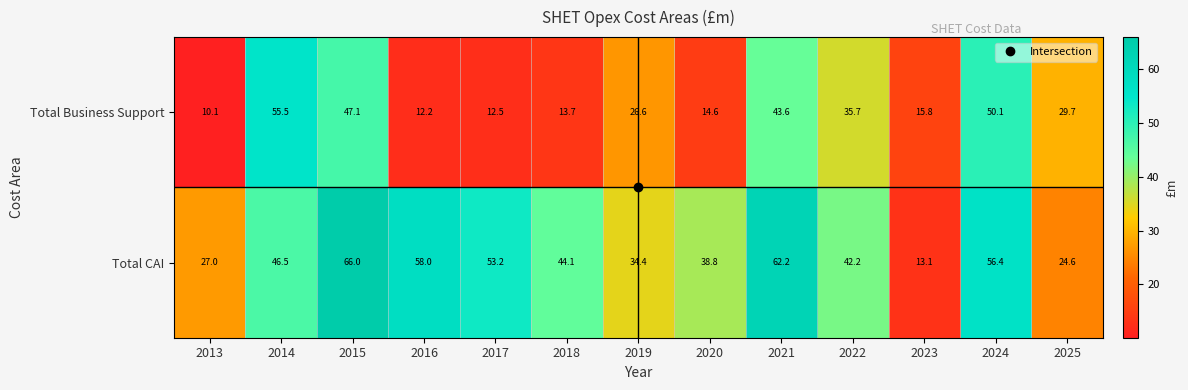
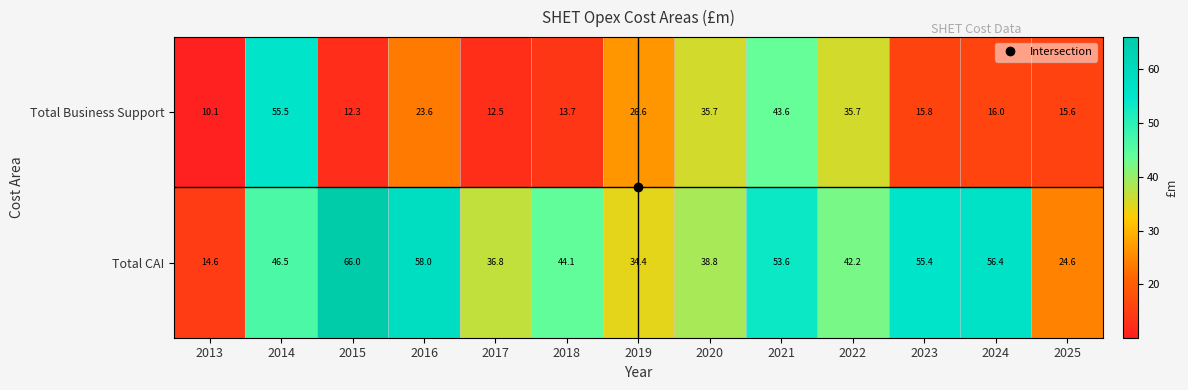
  {
    "Total Business Support": {
      "2013": 10.1,
      "2014": 55.5,
-     "2015": 47.1,
-     "2016": 12.2,
+     "2015": 12.3,
+     "2016": 23.6,
      "2017": 12.5,
      "2018": 13.7,
      "2019": 26.6,
-     "2020": 14.6,
+     "2020": 35.7,
      "2021": 43.6,
      "2022": 35.7,
      "2023": 15.8,
-     "2024": 50.1,
-     "2025": 29.7
+     "2024": 16.0,
+     "2025": 15.6
    },
    "Total CAI": {
-     "2013": 27.0,
+     "2013": 14.6,
      "2014": 46.5,
      "2015": 66.0,
      "2016": 58.0,
-     "2017": 53.2,
+     "2017": 36.8,
      "2018": 44.1,
      "2019": 34.4,
      "2020": 38.8,
-     "2021": 62.2,
+     "2021": 53.6,
      "2022": 42.2,
-     "2023": 13.1,
+     "2023": 55.4,
      "2024": 56.4,
      "2025": 24.6
    }
  }
